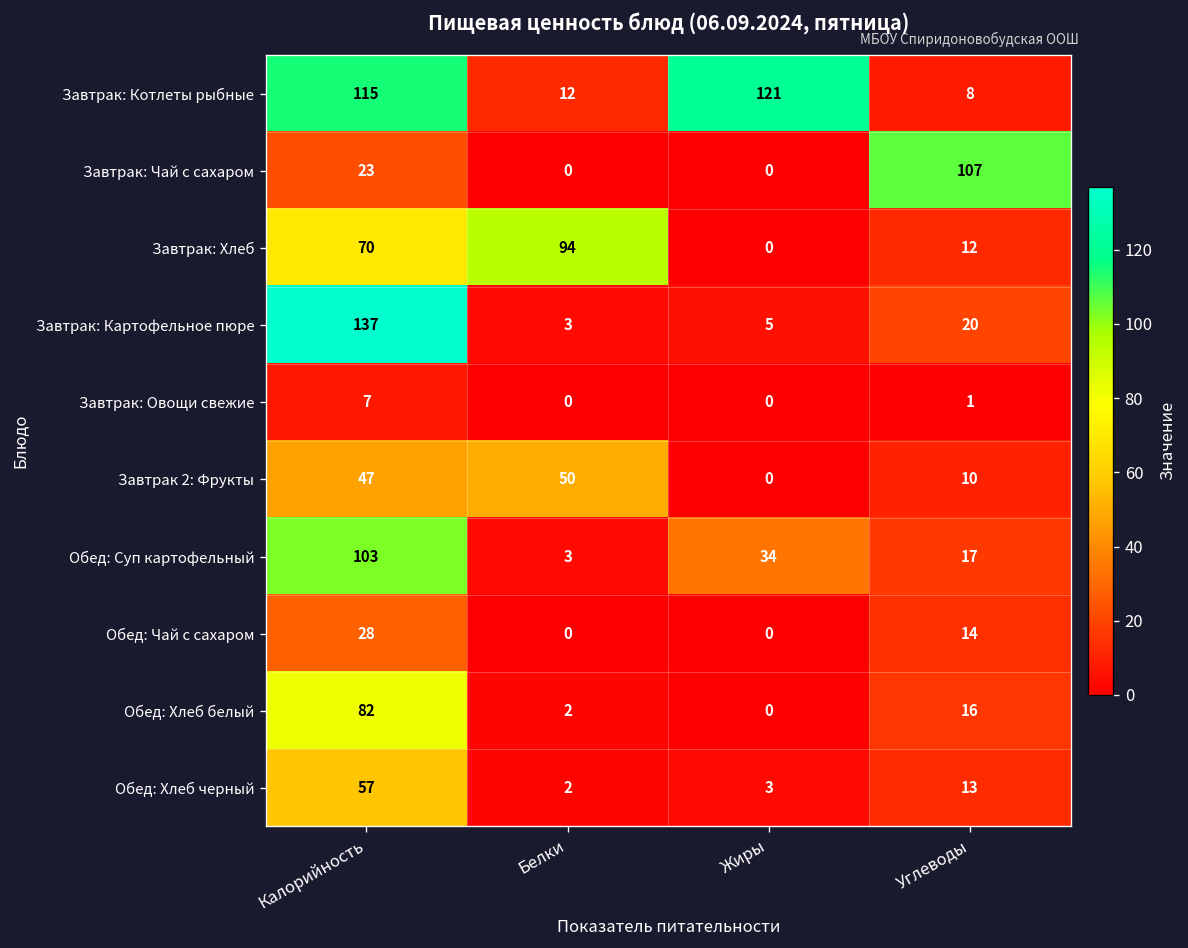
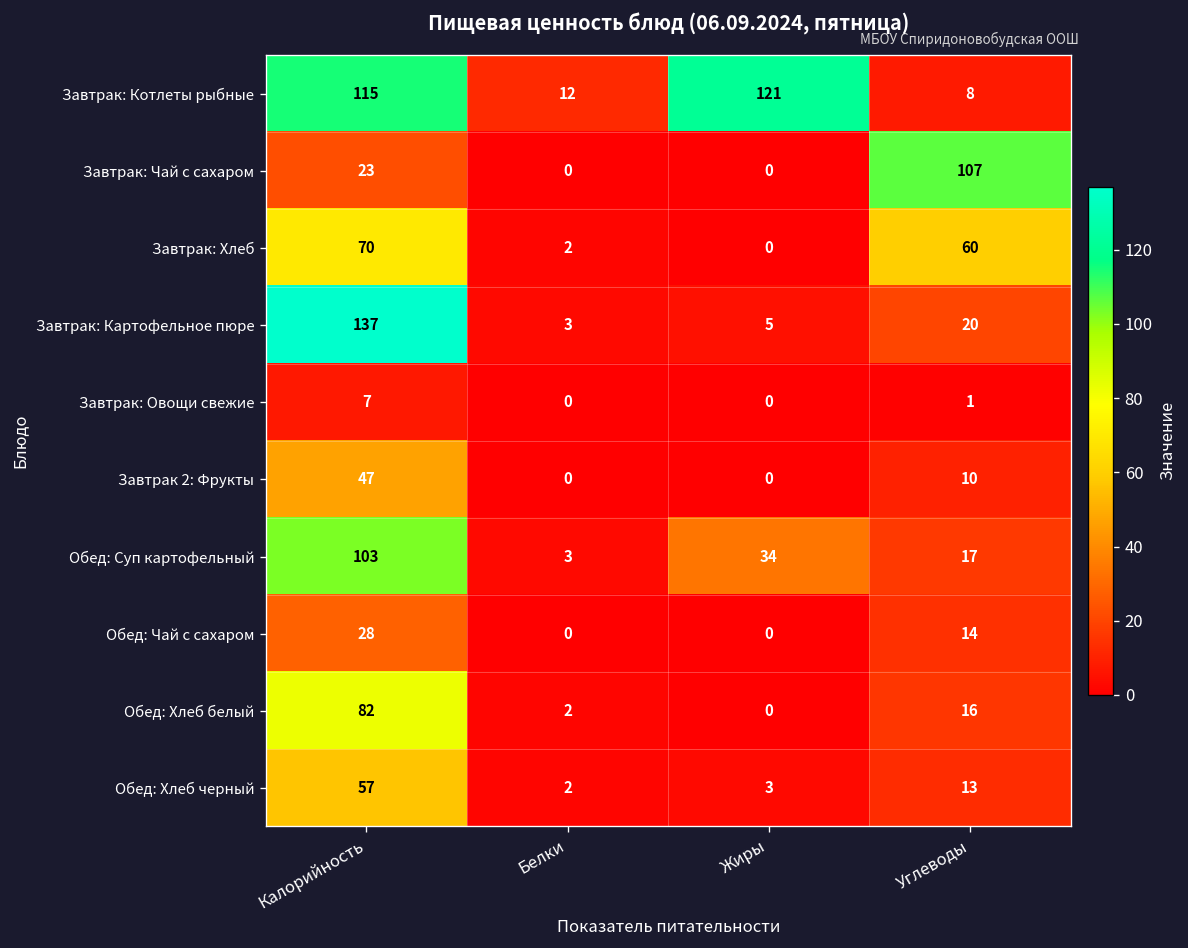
  {
    "Завтрак: Котлеты рыбные": {
      "Калорийность": 115,
      "Белки": 12,
      "Жиры": 121,
      "Углеводы": 8
    },
    "Завтрак: Чай с сахаром": {
      "Калорийность": 23,
      "Белки": 0,
      "Жиры": 0,
      "Углеводы": 107
    },
    "Завтрак: Хлеб": {
      "Калорийность": 70,
-     "Белки": 94,
+     "Белки": 2,
      "Жиры": 0,
-     "Углеводы": 12
+     "Углеводы": 60
    },
    "Завтрак: Картофельное пюре": {
      "Калорийность": 137,
      "Белки": 3,
      "Жиры": 5,
      "Углеводы": 20
    },
    "Завтрак: Овощи свежие": {
      "Калорийность": 7,
      "Белки": 0,
      "Жиры": 0,
      "Углеводы": 1
    },
    "Завтрак 2: Фрукты": {
      "Калорийность": 47,
-     "Белки": 50,
+     "Белки": 0,
      "Жиры": 0,
      "Углеводы": 10
    },
    "Обед: Суп картофельный": {
      "Калорийность": 103,
      "Белки": 3,
      "Жиры": 34,
      "Углеводы": 17
    },
    "Обед: Чай с сахаром": {
      "Калорийность": 28,
      "Белки": 0,
      "Жиры": 0,
      "Углеводы": 14
    },
    "Обед: Хлеб белый": {
      "Калорийность": 82,
      "Белки": 2,
      "Жиры": 0,
      "Углеводы": 16
    },
    "Обед: Хлеб черный": {
      "Калорийность": 57,
      "Белки": 2,
      "Жиры": 3,
      "Углеводы": 13
    }
  }
